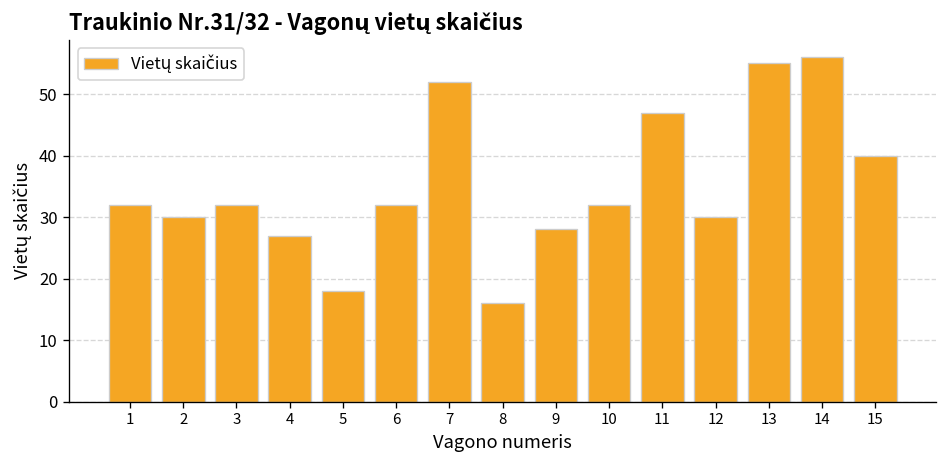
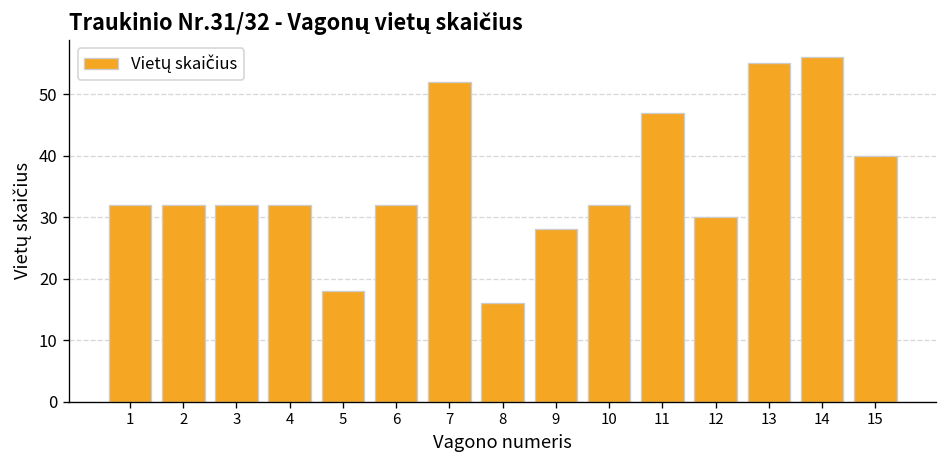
  {
    "1": 32,
-   "2": 30,
+   "2": 32,
    "3": 32,
-   "4": 27,
+   "4": 32,
    "5": 18,
    "6": 32,
    "7": 52,
    "8": 16,
    "9": 28,
    "10": 32,
    "11": 47,
    "12": 30,
    "13": 55,
    "14": 56,
    "15": 40
  }
